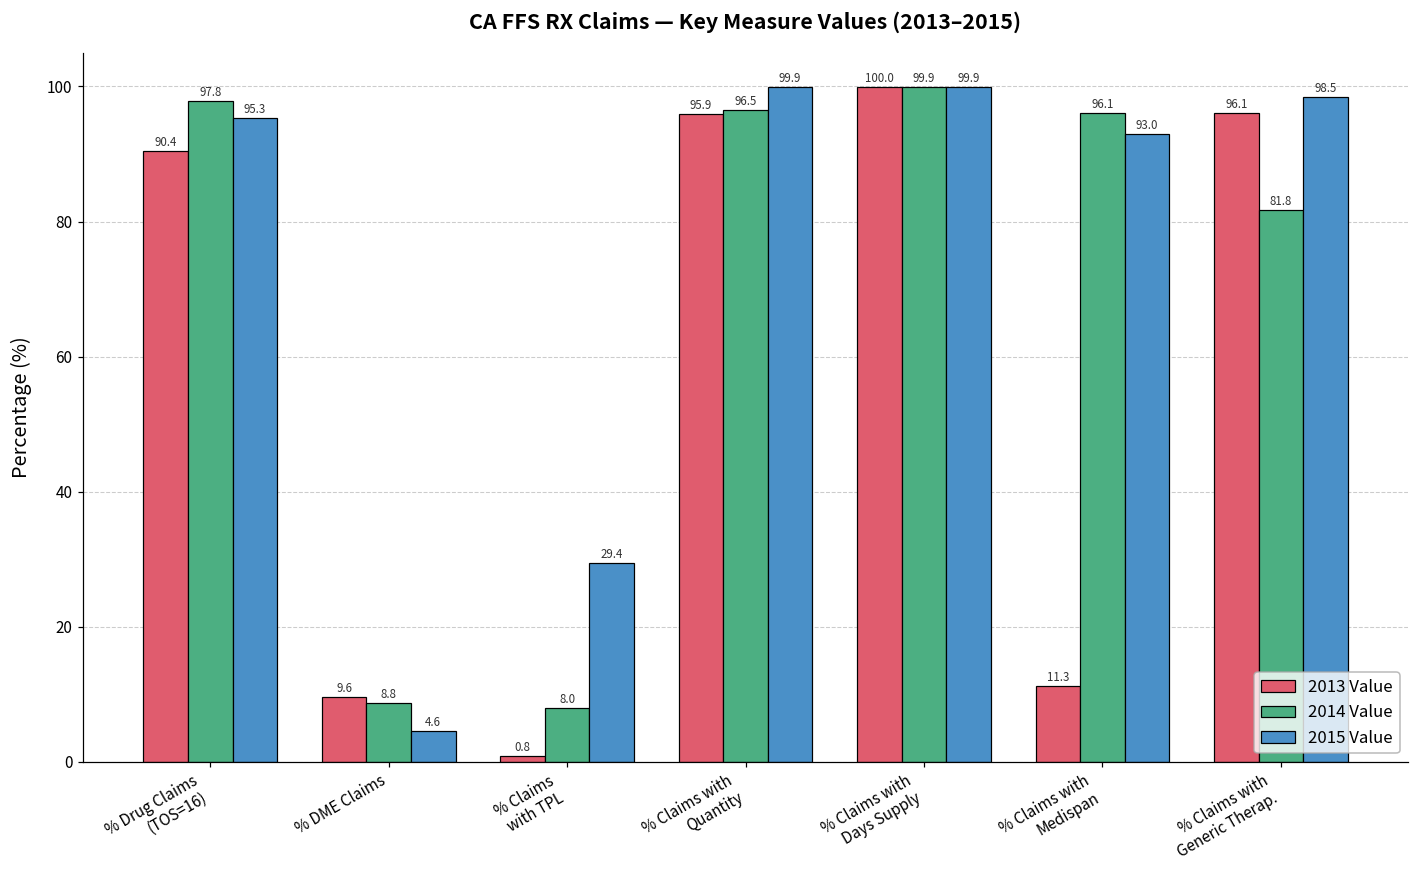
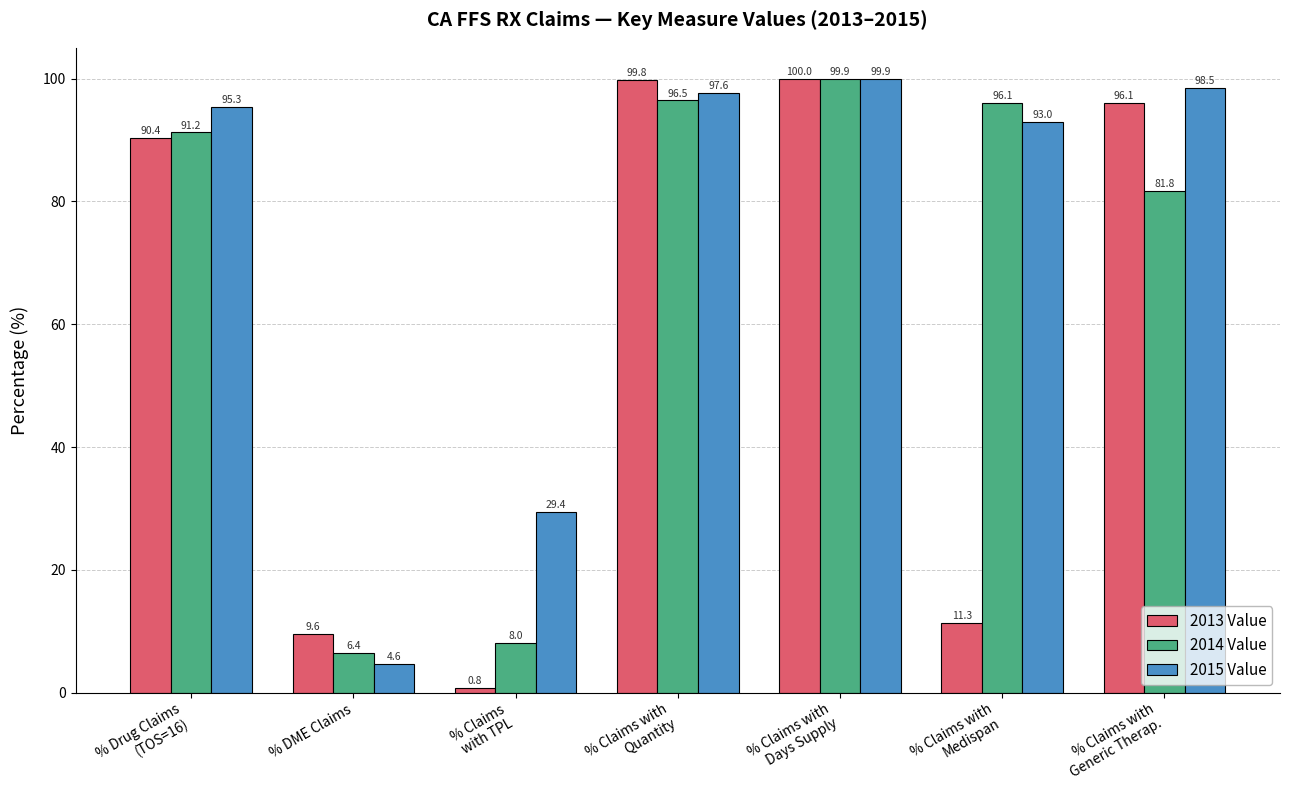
  {
    "2013 Value": {
      "% Drug Claims (TOS=16)": 90.4,
      "% DME Claims": 9.6,
      "% Claims with TPL": 0.8,
-     "% Claims with Quantity": 95.9,
+     "% Claims with Quantity": 99.8,
      "% Claims with Days Supply": 100.0,
      "% Claims with Medispan": 11.3,
      "% Claims with Generic Therap.": 96.1
    },
    "2014 Value": {
-     "% Drug Claims (TOS=16)": 97.8,
-     "% DME Claims": 8.8,
+     "% Drug Claims (TOS=16)": 91.2,
+     "% DME Claims": 6.4,
      "% Claims with TPL": 8.0,
      "% Claims with Quantity": 96.5,
      "% Claims with Days Supply": 99.9,
      "% Claims with Medispan": 96.1,
      "% Claims with Generic Therap.": 81.8
    },
    "2015 Value": {
      "% Drug Claims (TOS=16)": 95.3,
      "% DME Claims": 4.6,
      "% Claims with TPL": 29.4,
-     "% Claims with Quantity": 99.9,
+     "% Claims with Quantity": 97.6,
      "% Claims with Days Supply": 99.9,
      "% Claims with Medispan": 93.0,
      "% Claims with Generic Therap.": 98.5
    }
  }
